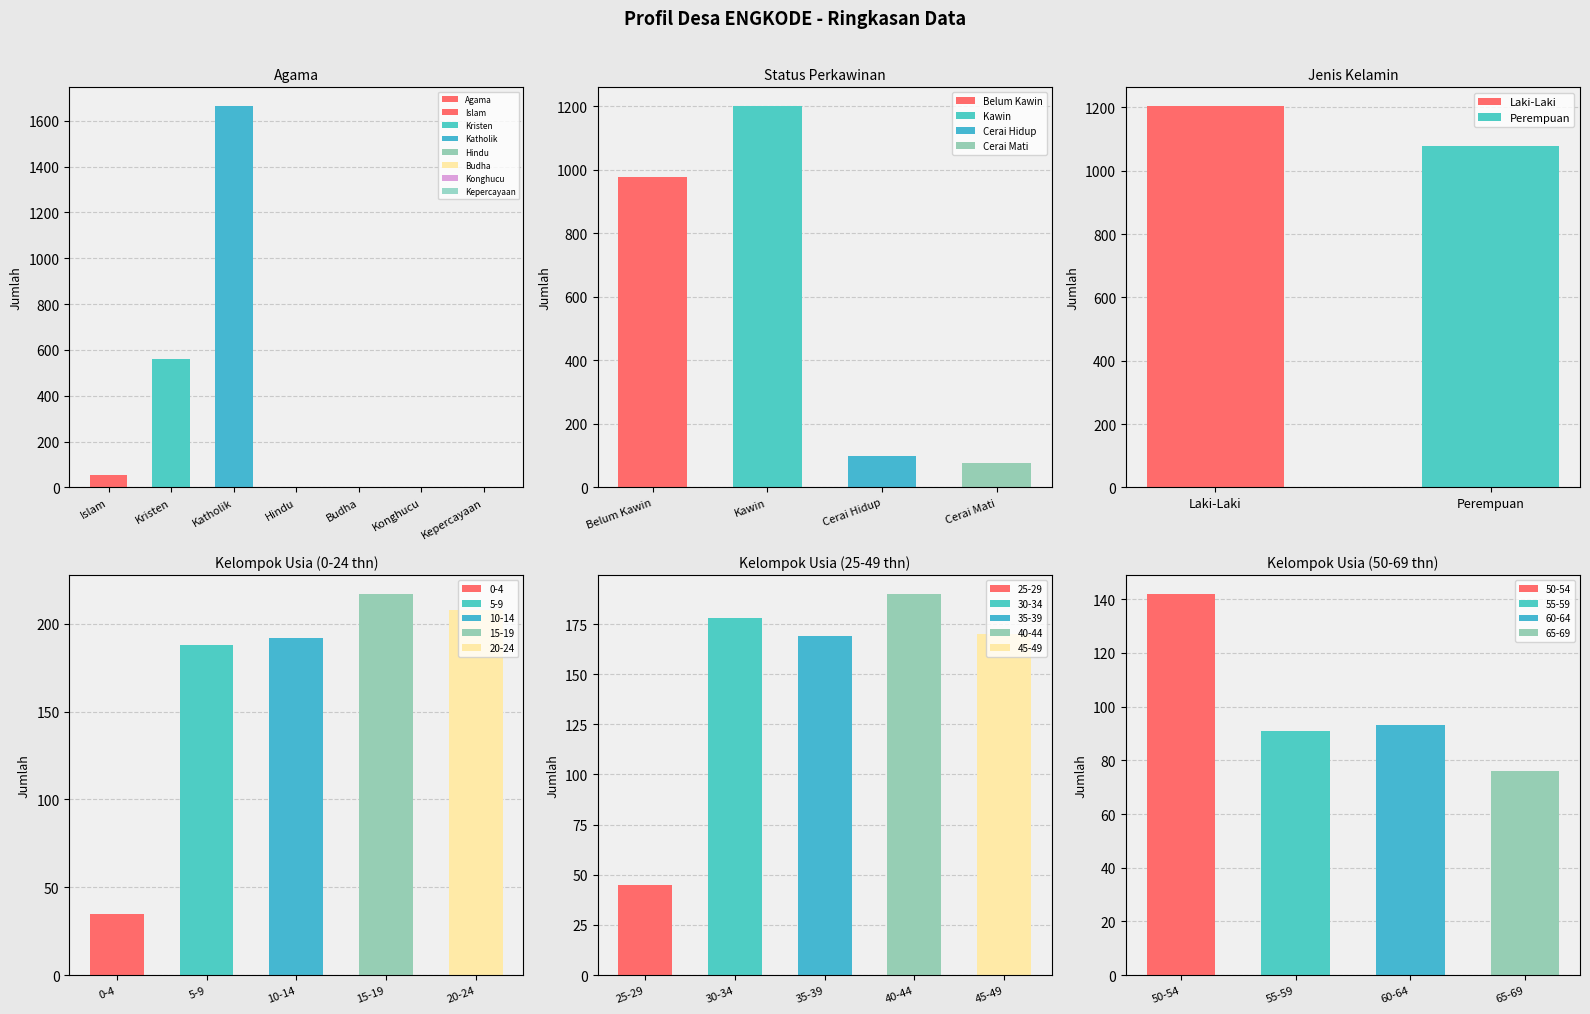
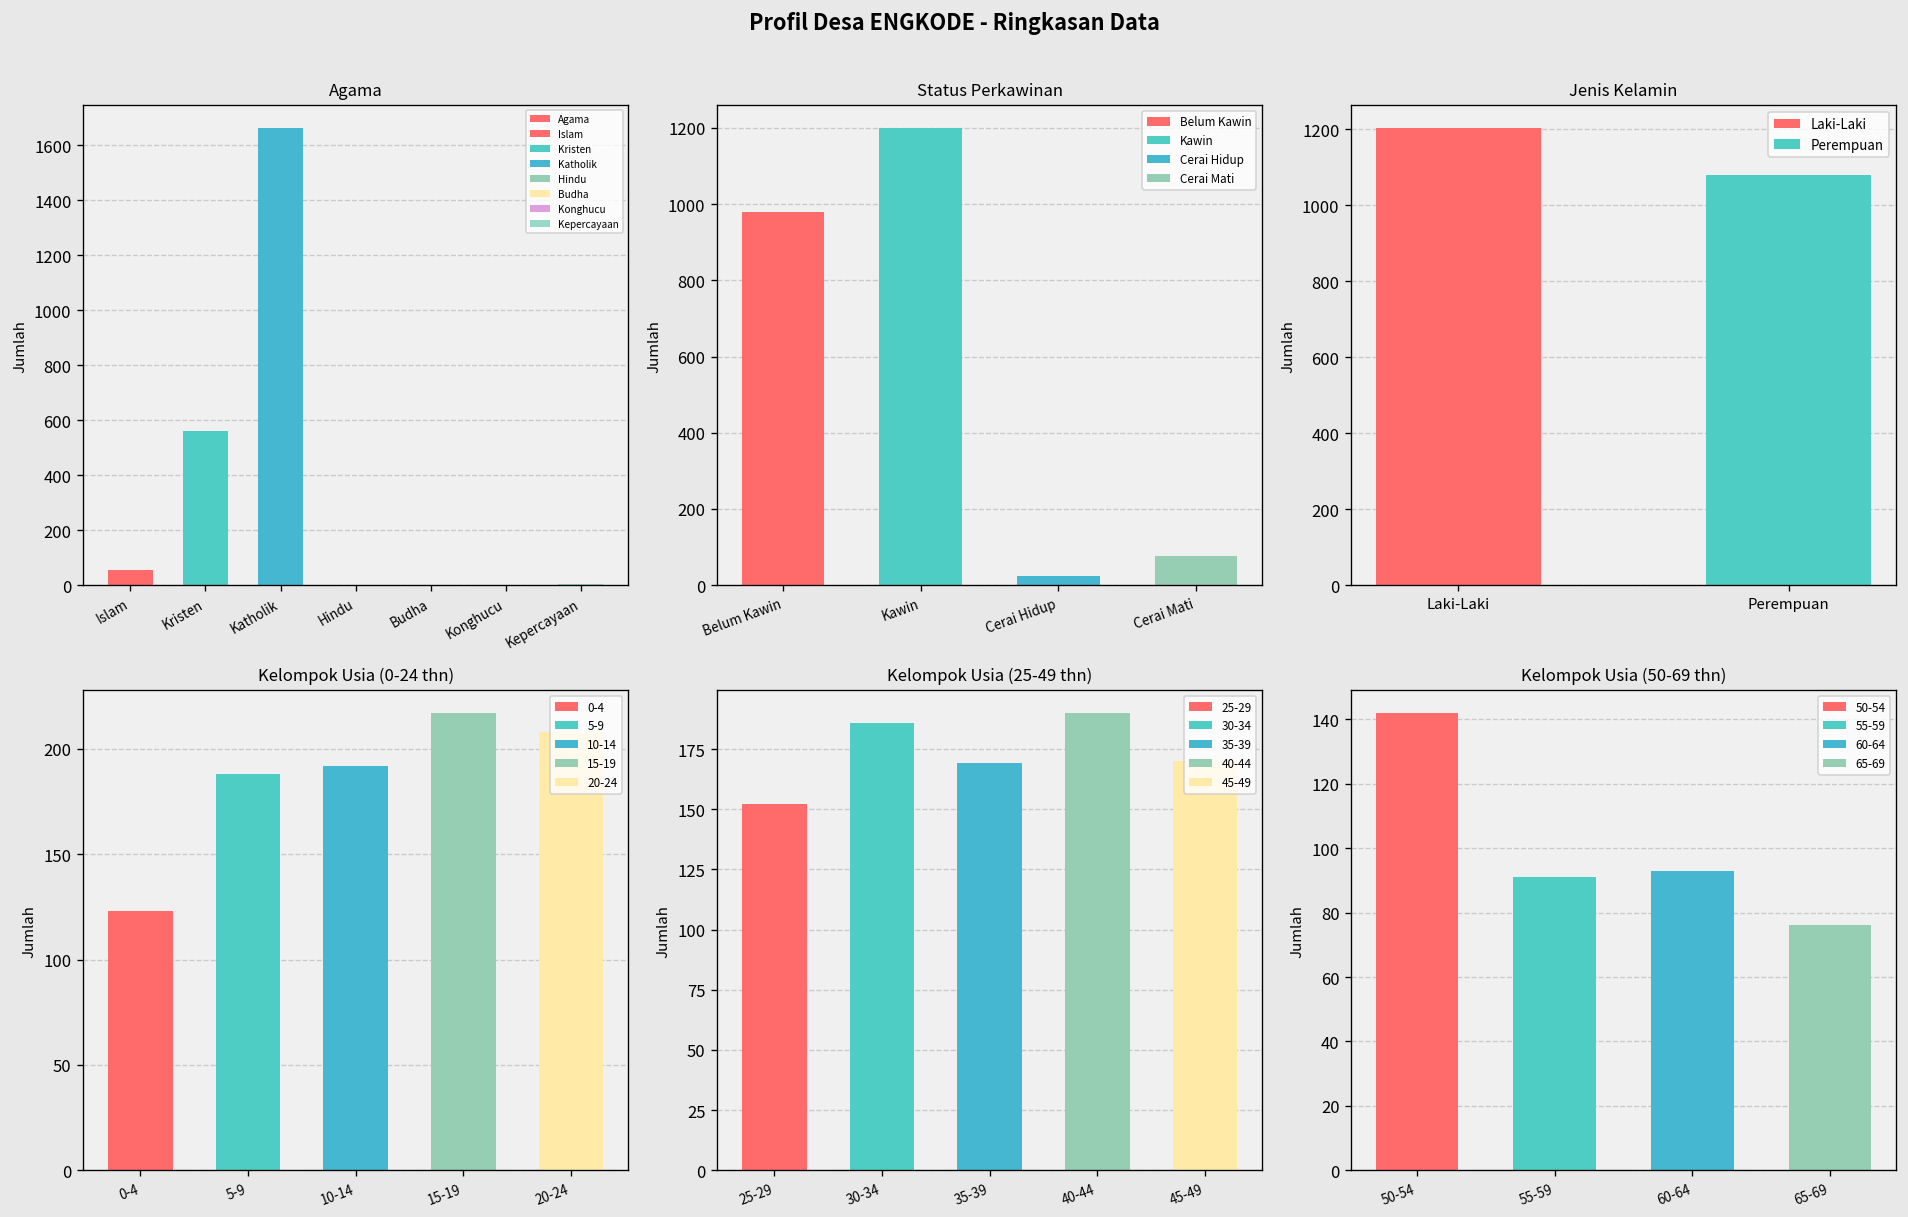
  {
    "Agama": {
      "Budha": {
        "Budha": 0
      },
      "Konghucu": {
        "Konghucu": 0
      }
    },
    "Status Perkawinan": {
      "Belum Kawin": 980,
      "Kawin": 1200,
-     "Cerai Hidup": 100,
+     "Cerai Hidup": 30,
      "Cerai Mati": 80
    },
    "Jenis Kelamin": {
      "Laki-Laki": 1200,
      "Perempuan": 1080
    },
    "Kelompok Usia (0-24 thn)": {
-     "0-4": 35,
+     "0-4": 123,
      "5-9": 188,
      "10-14": 192,
      "15-19": 217
    },
    "Kelompok Usia (25-49 thn)": {
-     "25-29": 45,
-     "30-34": 178,
+     "25-29": 152,
+     "30-34": 186,
      "35-39": 169,
      "40-44": 190
    },
    "Kelompok Usia (50-69 thn)": {
      "50-54": 142,
      "55-59": 91,
      "60-64": 93,
      "65-69": 76
    }
  }
